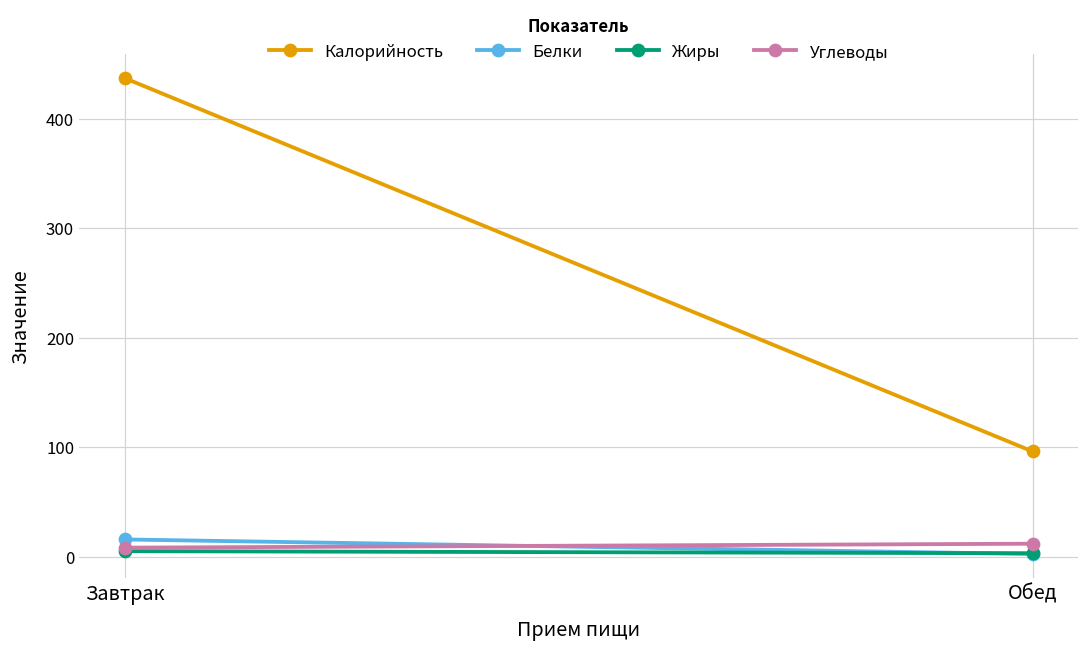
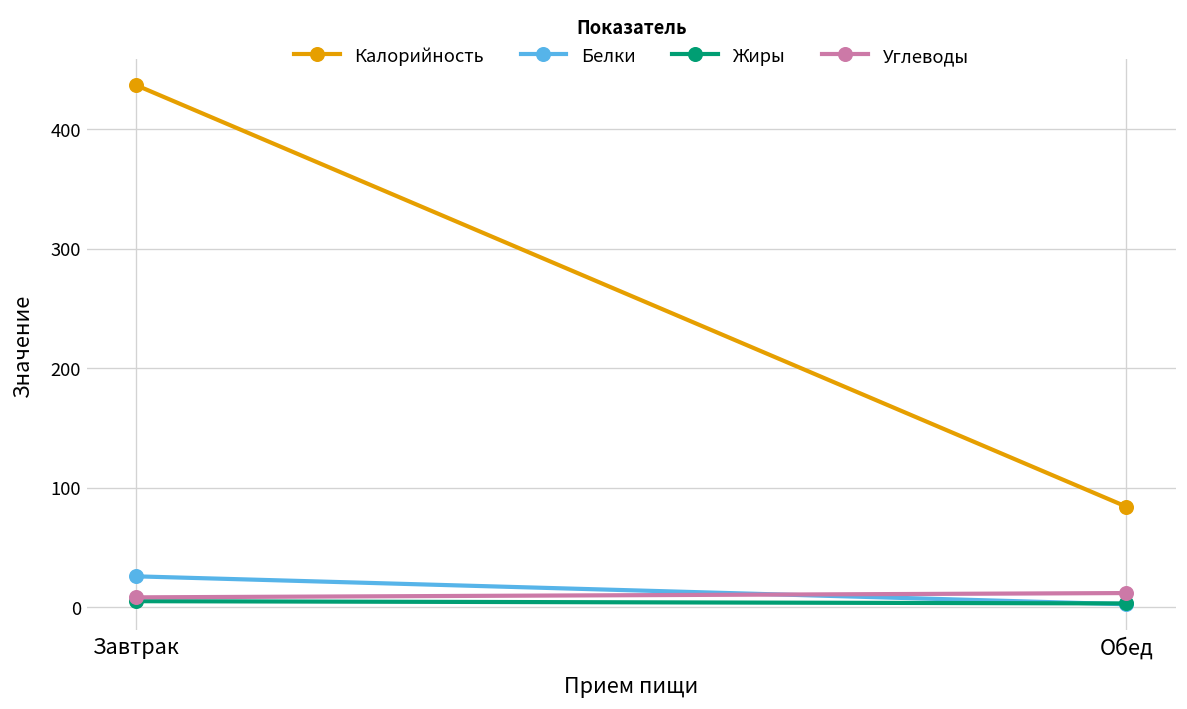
  {
    "Калорийность": {
      "Завтрак": 440,
-     "Обед": 100
+     "Обед": 80
    },
    "Белки": {
-     "Завтрак": 20
+     "Завтрак": 30
    },
    "Жиры": {
      "Завтрак": 0
    },
    "Углеводы": {
      "Завтрак": 10,
      "Обед": 10
    }
  }
